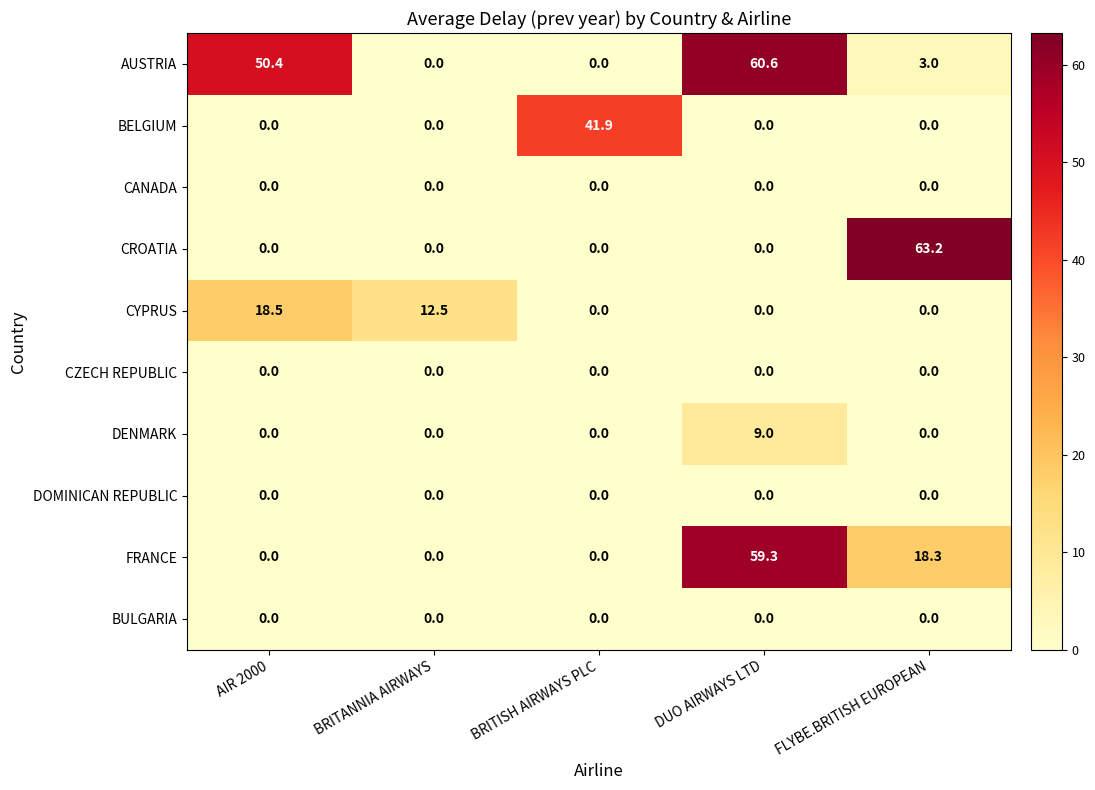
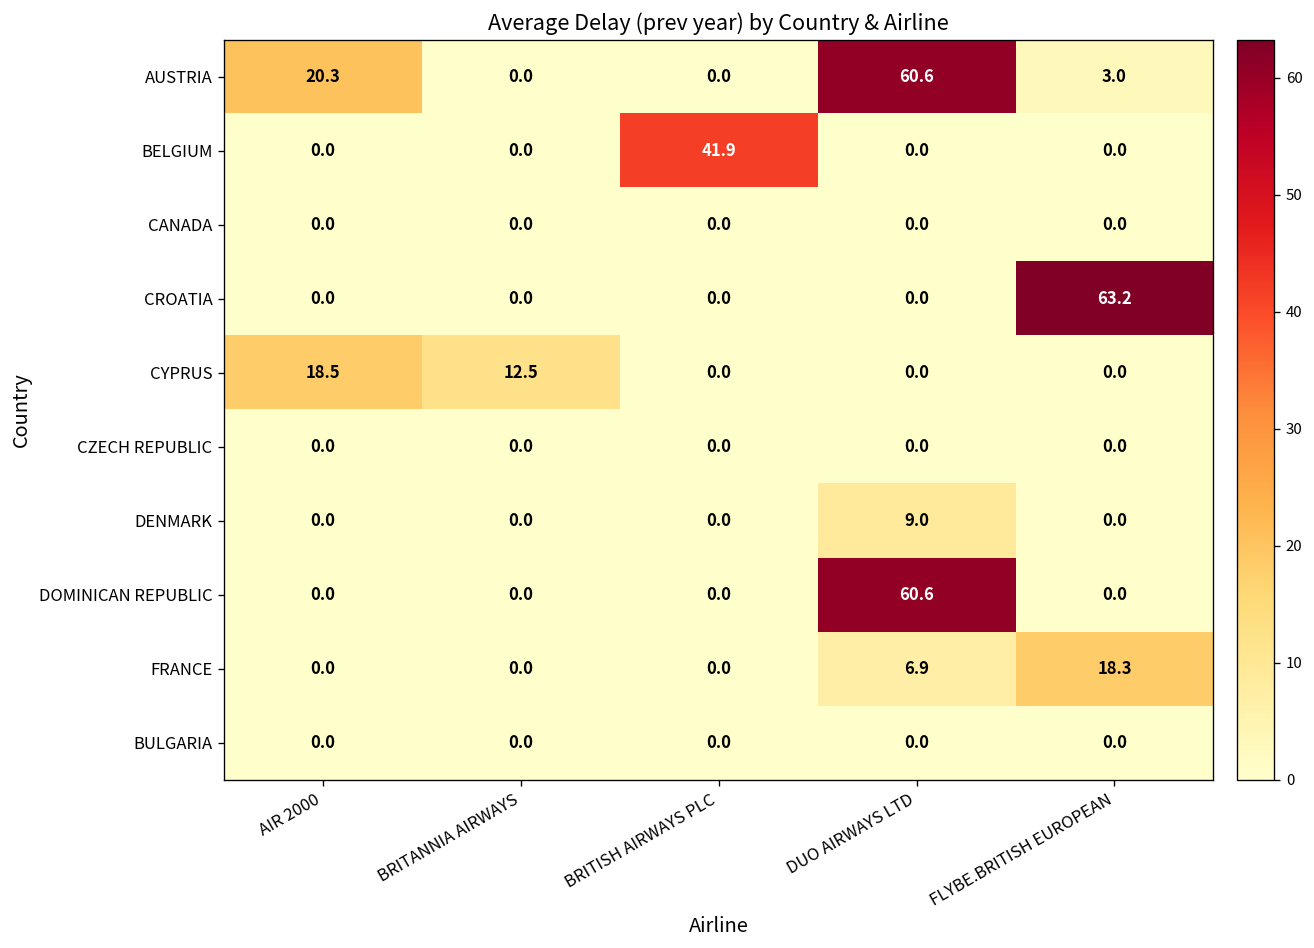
  {
    "AUSTRIA": {
-     "AIR 2000": 50.4,
+     "AIR 2000": 20.3,
      "BRITANNIA AIRWAYS": 0.0,
      "BRITISH AIRWAYS PLC": 0.0,
      "DUO AIRWAYS LTD": 60.6,
      "FLYBE.BRITISH EUROPEAN": 3.0
    },
    "BELGIUM": {
      "AIR 2000": 0.0,
      "BRITANNIA AIRWAYS": 0.0,
      "BRITISH AIRWAYS PLC": 41.9,
      "DUO AIRWAYS LTD": 0.0,
      "FLYBE.BRITISH EUROPEAN": 0.0
    },
    "CANADA": {
      "AIR 2000": 0.0,
      "BRITANNIA AIRWAYS": 0.0,
      "BRITISH AIRWAYS PLC": 0.0,
      "DUO AIRWAYS LTD": 0.0,
      "FLYBE.BRITISH EUROPEAN": 0.0
    },
    "CROATIA": {
      "AIR 2000": 0.0,
      "BRITANNIA AIRWAYS": 0.0,
      "BRITISH AIRWAYS PLC": 0.0,
      "DUO AIRWAYS LTD": 0.0,
      "FLYBE.BRITISH EUROPEAN": 63.2
    },
    "CYPRUS": {
      "AIR 2000": 18.5,
      "BRITANNIA AIRWAYS": 12.5,
      "BRITISH AIRWAYS PLC": 0.0,
      "DUO AIRWAYS LTD": 0.0,
      "FLYBE.BRITISH EUROPEAN": 0.0
    },
    "CZECH REPUBLIC": {
      "AIR 2000": 0.0,
      "BRITANNIA AIRWAYS": 0.0,
      "BRITISH AIRWAYS PLC": 0.0,
      "DUO AIRWAYS LTD": 0.0,
      "FLYBE.BRITISH EUROPEAN": 0.0
    },
    "DENMARK": {
      "AIR 2000": 0.0,
      "BRITANNIA AIRWAYS": 0.0,
      "BRITISH AIRWAYS PLC": 0.0,
      "DUO AIRWAYS LTD": 9.0,
      "FLYBE.BRITISH EUROPEAN": 0.0
    },
    "DOMINICAN REPUBLIC": {
      "AIR 2000": 0.0,
      "BRITANNIA AIRWAYS": 0.0,
      "BRITISH AIRWAYS PLC": 0.0,
-     "DUO AIRWAYS LTD": 0.0,
+     "DUO AIRWAYS LTD": 60.6,
      "FLYBE.BRITISH EUROPEAN": 0.0
    },
    "FRANCE": {
      "AIR 2000": 0.0,
      "BRITANNIA AIRWAYS": 0.0,
      "BRITISH AIRWAYS PLC": 0.0,
-     "DUO AIRWAYS LTD": 59.3,
+     "DUO AIRWAYS LTD": 6.9,
      "FLYBE.BRITISH EUROPEAN": 18.3
    },
    "BULGARIA": {
      "AIR 2000": 0.0,
      "BRITANNIA AIRWAYS": 0.0,
      "BRITISH AIRWAYS PLC": 0.0,
      "DUO AIRWAYS LTD": 0.0,
      "FLYBE.BRITISH EUROPEAN": 0.0
    }
  }
